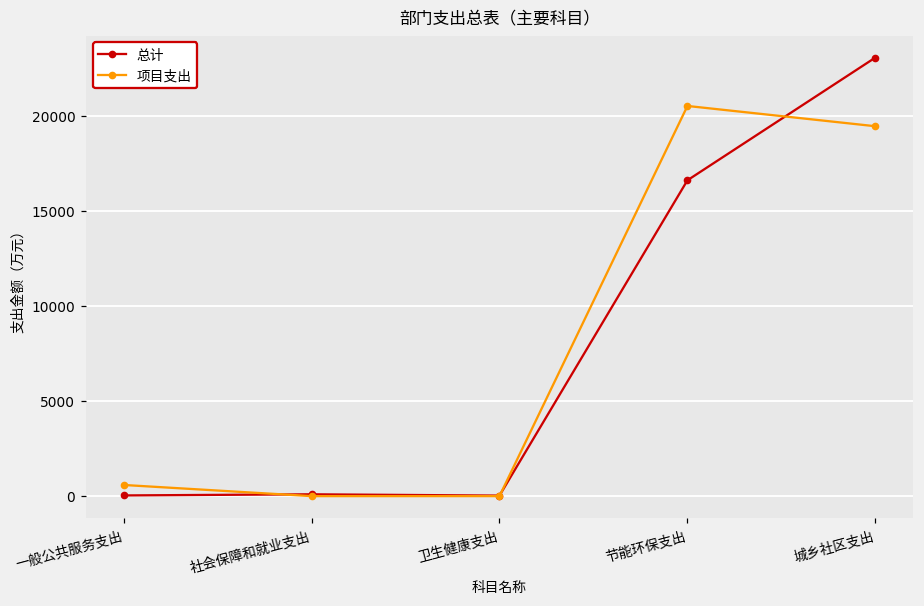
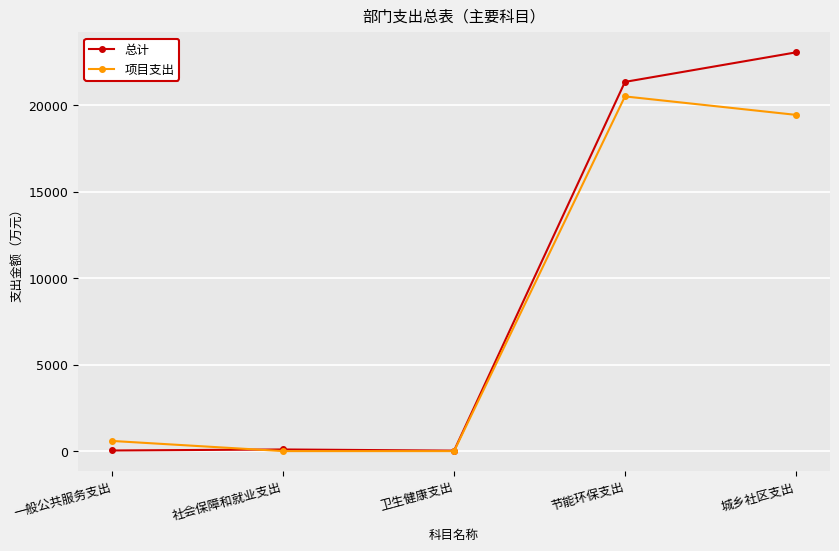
  {
    "总计": {
      "一般公共服务支出": 0,
-     "节能环保支出": 16600,
+     "节能环保支出": 21300,
      "城乡社区支出": 23100
    },
    "项目支出": {
      "一般公共服务支出": 600,
      "节能环保支出": 20500,
      "城乡社区支出": 19400
    }
  }
